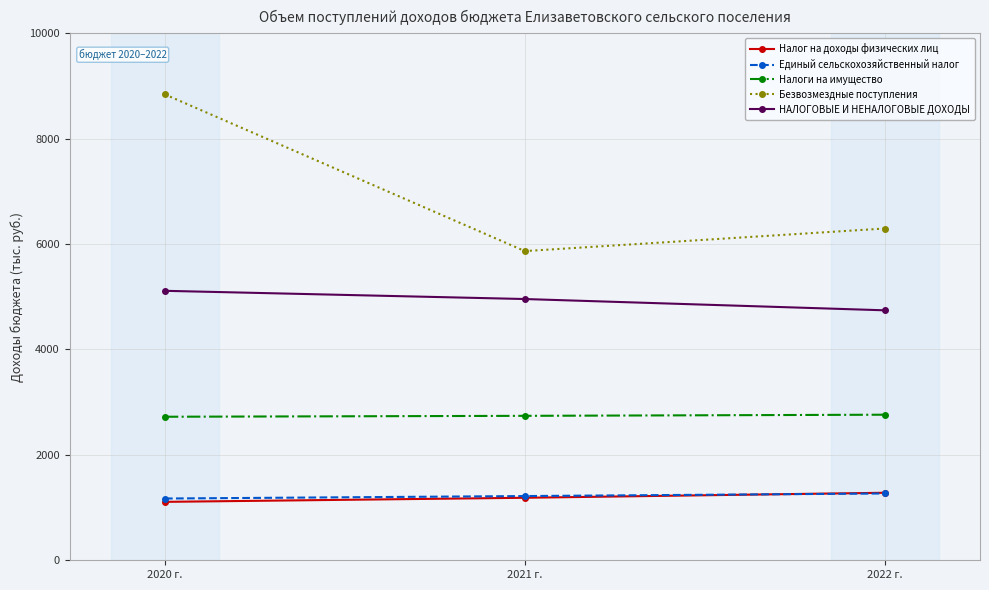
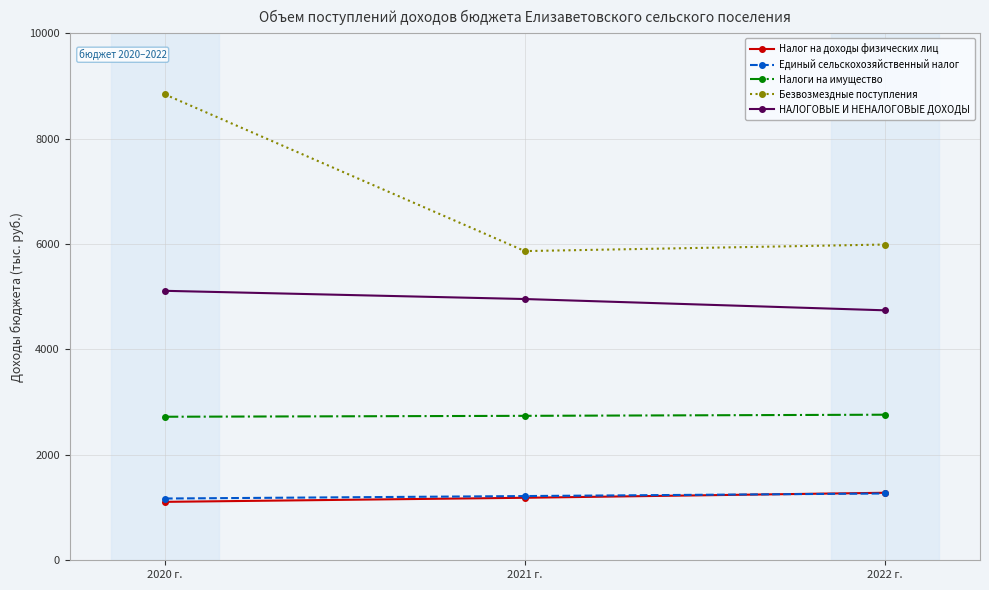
  {
    "Налог на доходы физических лиц": {
      "2020 г.": 1100
    },
    "Единый сельскохозяйственный налог": {
      "2020 г.": 1200
    },
    "Налоги на имущество": {
      "2020 г.": 2700,
      "2021 г.": 2700,
      "2022 г.": 2800
    },
    "Безвозмездные поступления": {
      "2020 г.": 8800,
      "2021 г.": 5900,
-     "2022 г.": 6300
+     "2022 г.": 6000
    },
    "НАЛОГОВЫЕ И НЕНАЛОГОВЫЕ ДОХОДЫ": {
      "2020 г.": 5100,
      "2021 г.": 5000,
      "2022 г.": 4700
    }
  }
